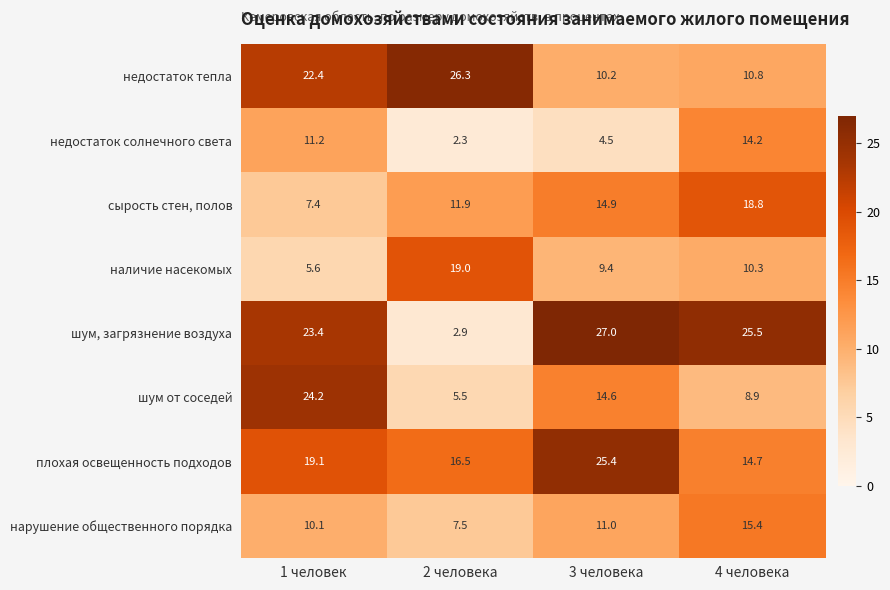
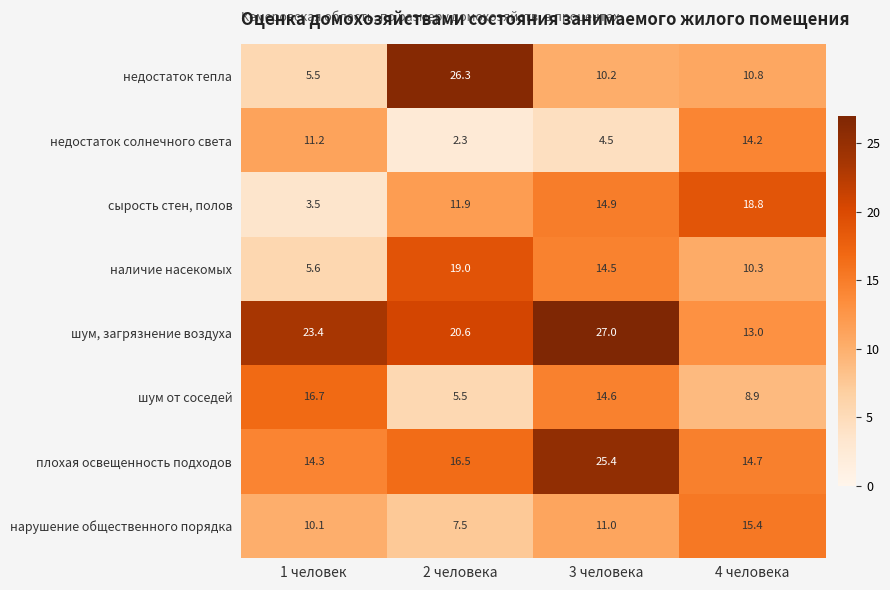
  {
    "недостаток тепла": {
-     "1 человек": 22.4,
+     "1 человек": 5.5,
      "2 человека": 26.3,
      "3 человека": 10.2,
      "4 человека": 10.8
    },
    "недостаток солнечного света": {
      "1 человек": 11.2,
      "2 человека": 2.3,
      "3 человека": 4.5,
      "4 человека": 14.2
    },
    "сырость стен, полов": {
-     "1 человек": 7.4,
+     "1 человек": 3.5,
      "2 человека": 11.9,
      "3 человека": 14.9,
      "4 человека": 18.8
    },
    "наличие насекомых": {
      "1 человек": 5.6,
      "2 человека": 19.0,
-     "3 человека": 9.4,
+     "3 человека": 14.5,
      "4 человека": 10.3
    },
    "шум, загрязнение воздуха": {
      "1 человек": 23.4,
-     "2 человека": 2.9,
+     "2 человека": 20.6,
      "3 человека": 27.0,
-     "4 человека": 25.5
+     "4 человека": 13.0
    },
    "шум от соседей": {
-     "1 человек": 24.2,
+     "1 человек": 16.7,
      "2 человека": 5.5,
      "3 человека": 14.6,
      "4 человека": 8.9
    },
    "плохая освещенность подходов": {
-     "1 человек": 19.1,
+     "1 человек": 14.3,
      "2 человека": 16.5,
      "3 человека": 25.4,
      "4 человека": 14.7
    },
    "нарушение общественного порядка": {
      "1 человек": 10.1,
      "2 человека": 7.5,
      "3 человека": 11.0,
      "4 человека": 15.4
    }
  }
